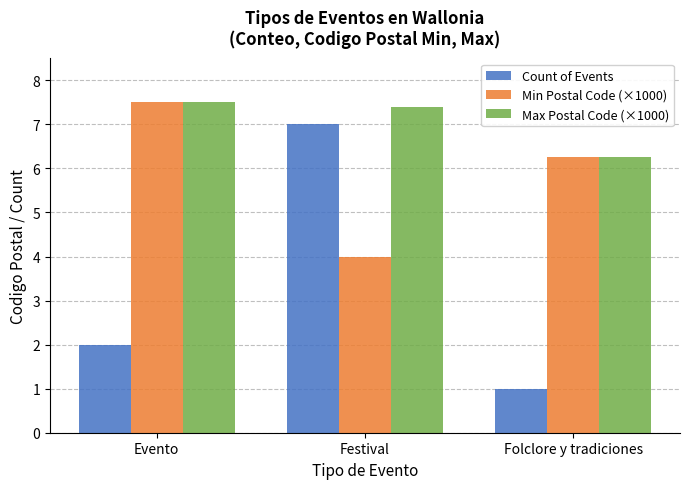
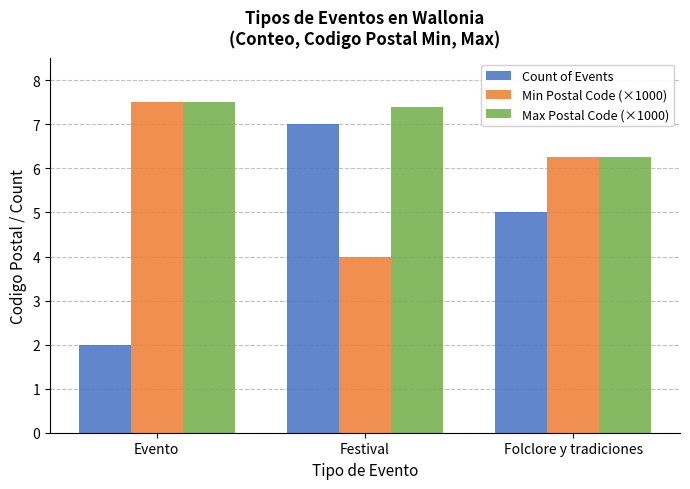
  {
    "Count of Events": {
      "Evento": 2,
      "Festival": 7,
-     "Folclore y tradiciones": 1
+     "Folclore y tradiciones": 5
    },
    "Min Postal Code (×1000)": {
      "Evento": 7.5,
      "Festival": 4,
      "Folclore y tradiciones": 6.3
    },
    "Max Postal Code (×1000)": {
      "Evento": 7.5,
      "Festival": 7.4,
      "Folclore y tradiciones": 6.3
    }
  }
